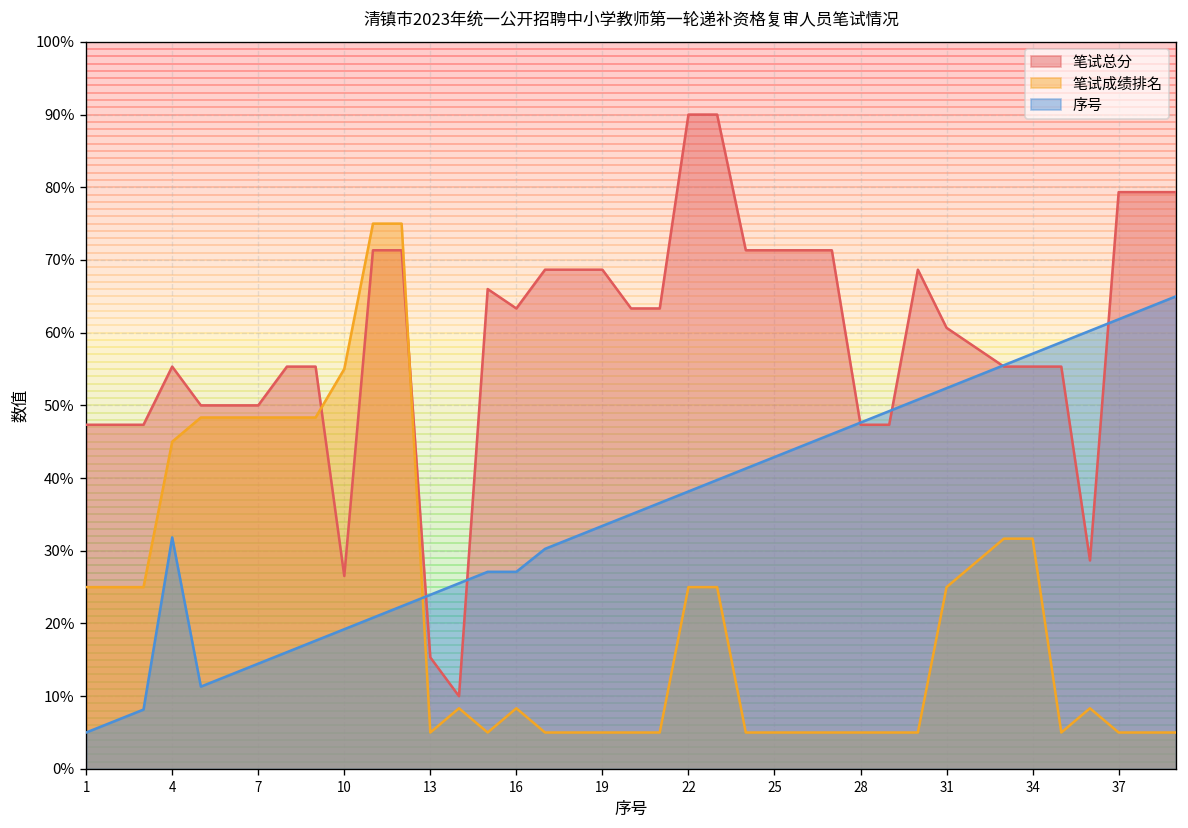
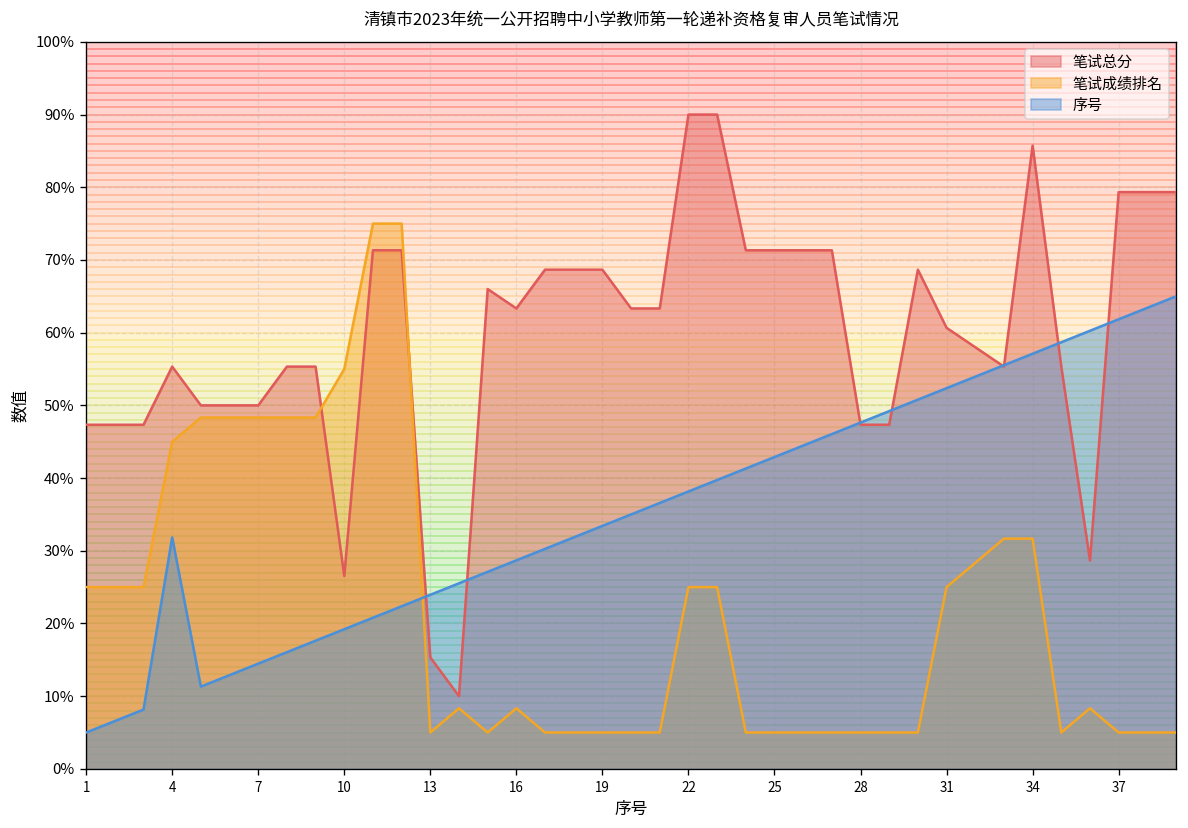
  {
    "笔试总分": {
      "1": "47%",
      "4": "55%",
      "7": "50%",
      "10": "27%",
      "13": "15%",
      "16": "63%",
      "19": "69%",
      "22": "90%",
      "25": "71%",
      "31": "61%",
-     "34": "55%",
+     "34": "86%",
      "37": "79%"
    },
    "笔试成绩排名": {
      "1": "25%",
      "4": "45%",
      "7": "48%",
      "10": "55%",
      "13": "5%",
      "16": "8%",
      "19": "5%",
      "22": "25%",
      "25": "5%",
      "28": "5%",
      "31": "25%",
      "34": "32%",
      "37": "5%"
    },
    "序号": {
      "1": "5%",
      "4": "32%",
      "7": "14%",
      "10": "19%",
      "13": "24%",
-     "16": "27%",
+     "16": "29%",
      "19": "33%",
      "22": "38%",
      "25": "43%",
      "31": "52%",
      "34": "57%",
      "37": "62%"
    }
  }
